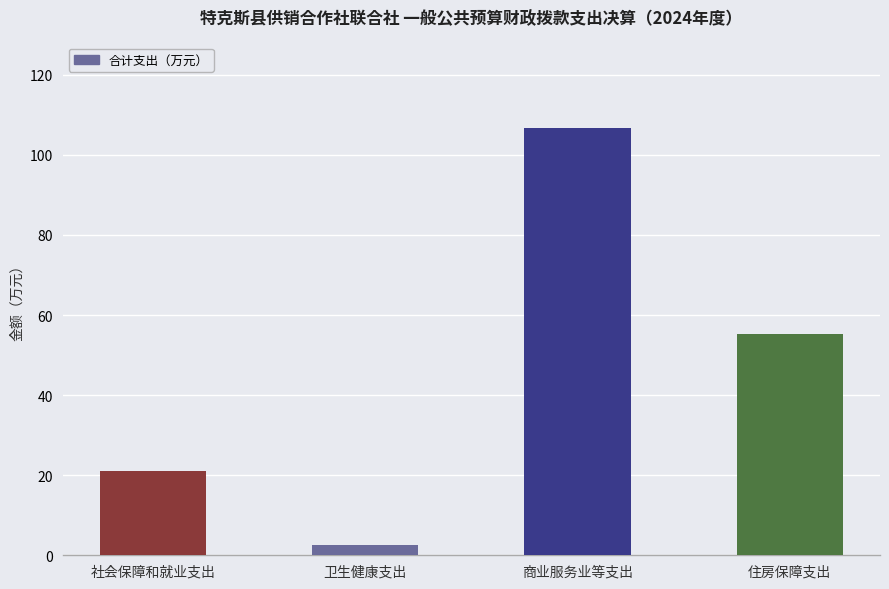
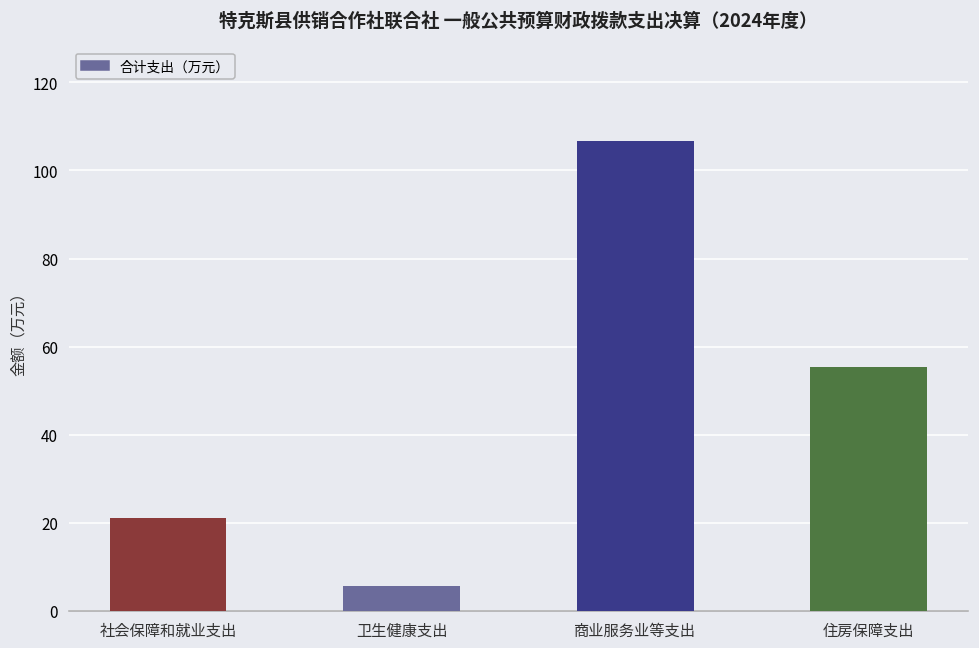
  {
    "社会保障和就业支出": 21,
-   "卫生健康支出": 3,
+   "卫生健康支出": 6,
    "商业服务业等支出": 107,
    "住房保障支出": 55
  }
